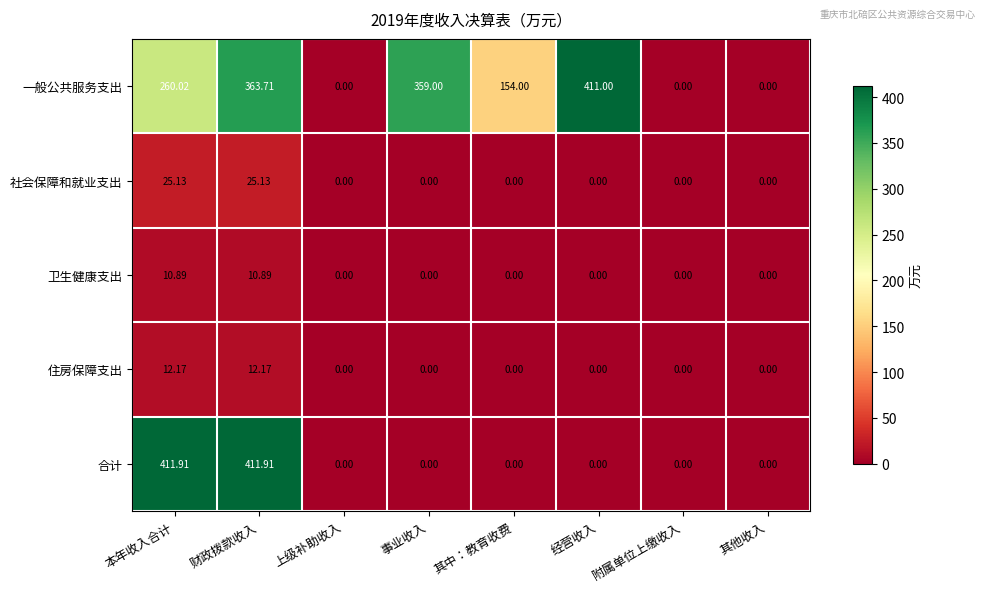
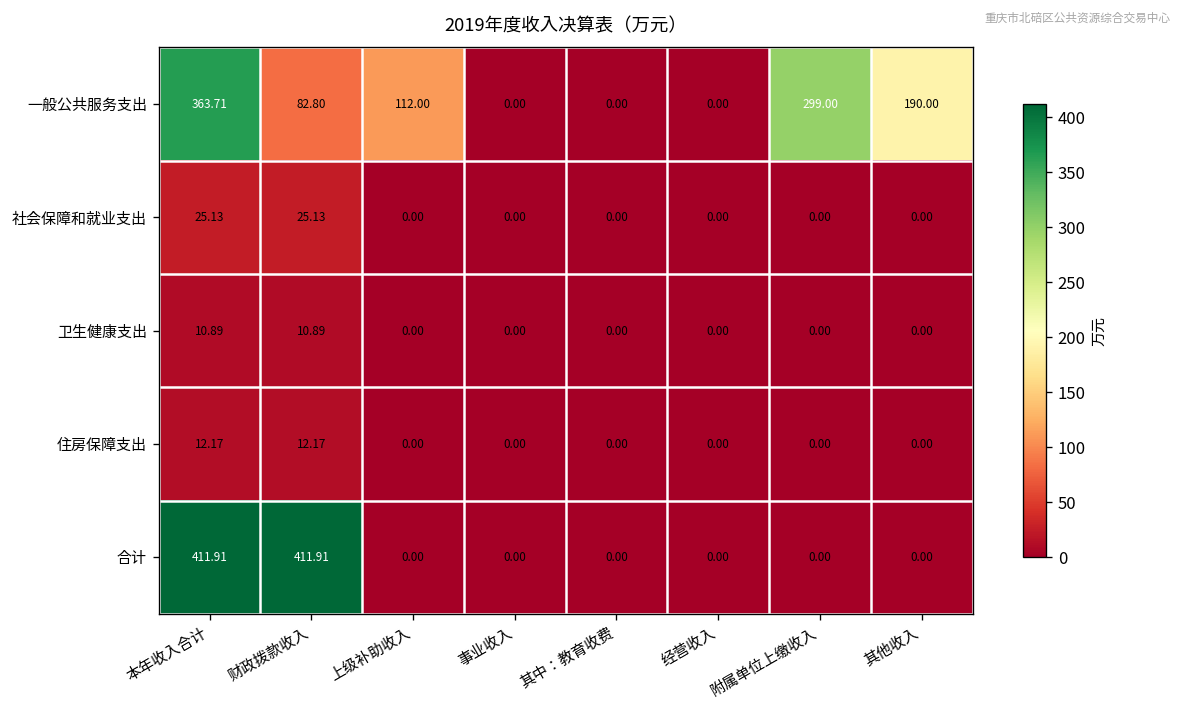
  {
    "一般公共服务支出": {
-     "本年收入合计": 260.02,
-     "财政拨款收入": 363.71,
-     "上级补助收入": 0.00,
-     "事业收入": 359.00,
-     "其中：教育收费": 154.00,
-     "经营收入": 411.00,
-     "附属单位上缴收入": 0.00,
-     "其他收入": 0.00
+     "本年收入合计": 363.71,
+     "财政拨款收入": 82.80,
+     "上级补助收入": 112.00,
+     "事业收入": 0.00,
+     "其中：教育收费": 0.00,
+     "经营收入": 0.00,
+     "附属单位上缴收入": 299.00,
+     "其他收入": 190.00
    },
    "社会保障和就业支出": {
      "本年收入合计": 25.13,
      "财政拨款收入": 25.13,
      "上级补助收入": 0.00,
      "事业收入": 0.00,
      "其中：教育收费": 0.00,
      "经营收入": 0.00,
      "附属单位上缴收入": 0.00,
      "其他收入": 0.00
    },
    "卫生健康支出": {
      "本年收入合计": 10.89,
      "财政拨款收入": 10.89,
      "上级补助收入": 0.00,
      "事业收入": 0.00,
      "其中：教育收费": 0.00,
      "经营收入": 0.00,
      "附属单位上缴收入": 0.00,
      "其他收入": 0.00
    },
    "住房保障支出": {
      "本年收入合计": 12.17,
      "财政拨款收入": 12.17,
      "上级补助收入": 0.00,
      "事业收入": 0.00,
      "其中：教育收费": 0.00,
      "经营收入": 0.00,
      "附属单位上缴收入": 0.00,
      "其他收入": 0.00
    },
    "合计": {
      "本年收入合计": 411.91,
      "财政拨款收入": 411.91,
      "上级补助收入": 0.00,
      "事业收入": 0.00,
      "其中：教育收费": 0.00,
      "经营收入": 0.00,
      "附属单位上缴收入": 0.00,
      "其他收入": 0.00
    }
  }
